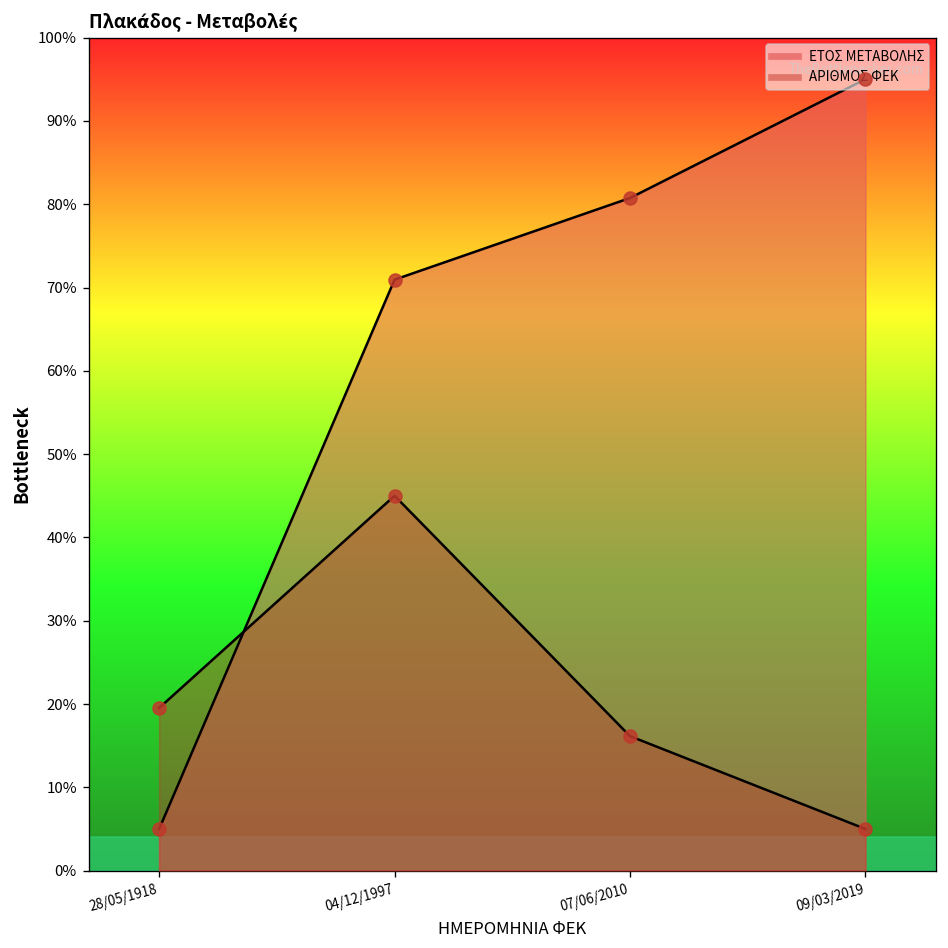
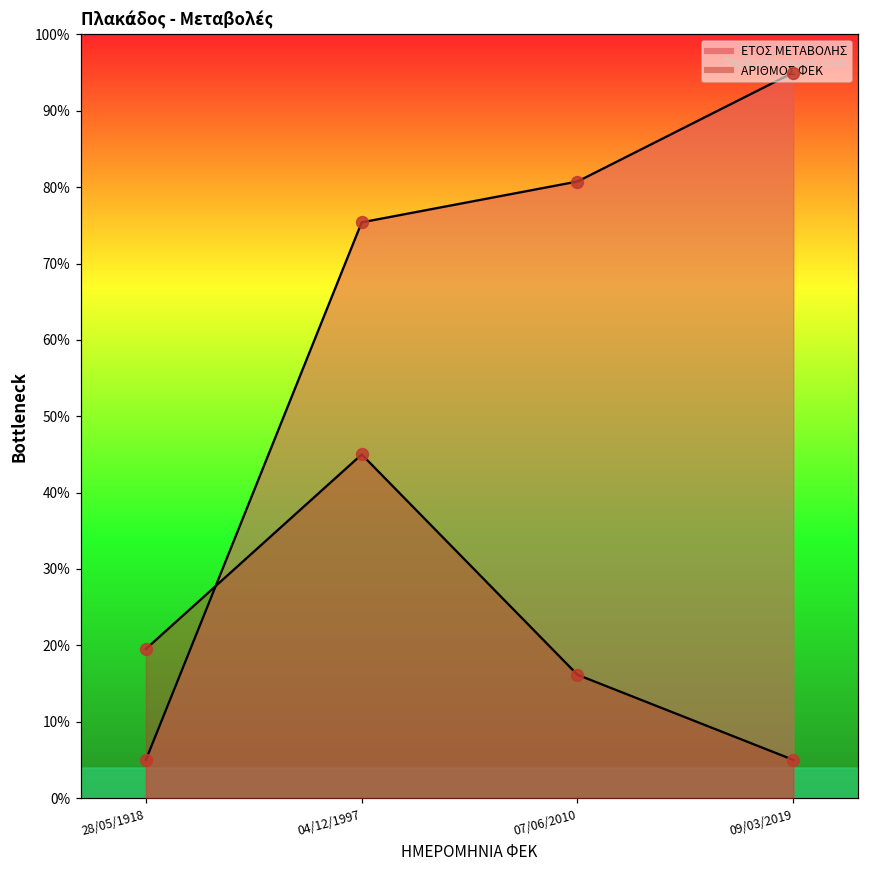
  {
    "ΕΤΟΣ ΜΕΤΑΒΟΛΗΣ": {
      "28/05/1918": "5%",
-     "04/12/1997": "71%",
+     "04/12/1997": "75%",
      "07/06/2010": "81%"
    },
    "ΑΡΙΘΜΟΣ ΦΕΚ": {
      "28/05/1918": "20%",
      "04/12/1997": "45%",
      "07/06/2010": "16%",
      "09/03/2019": "5%"
    }
  }
